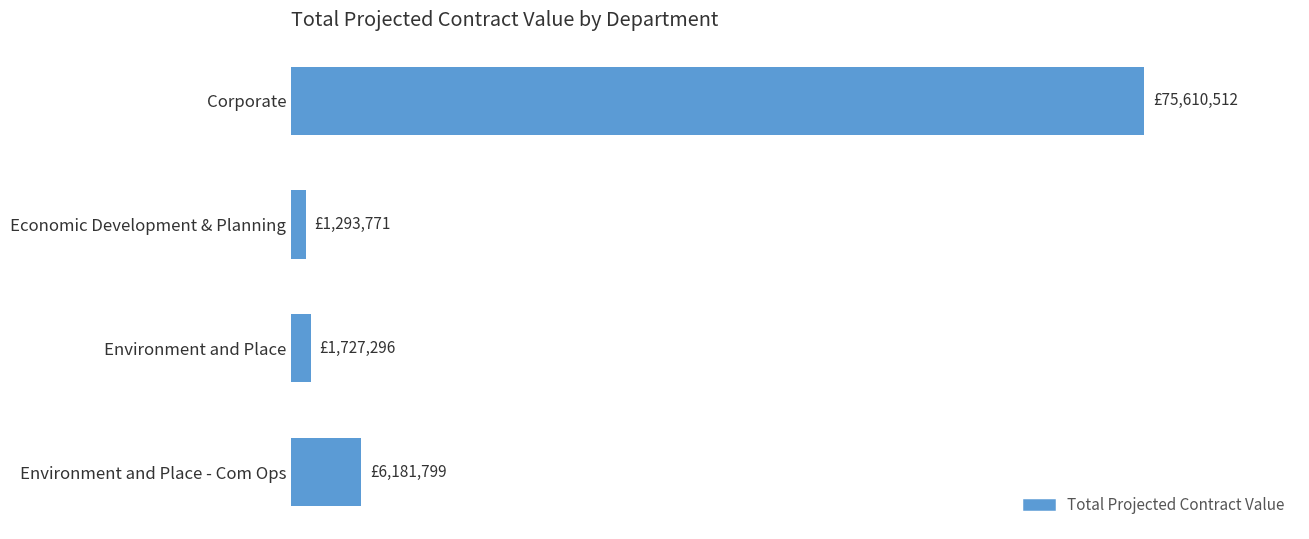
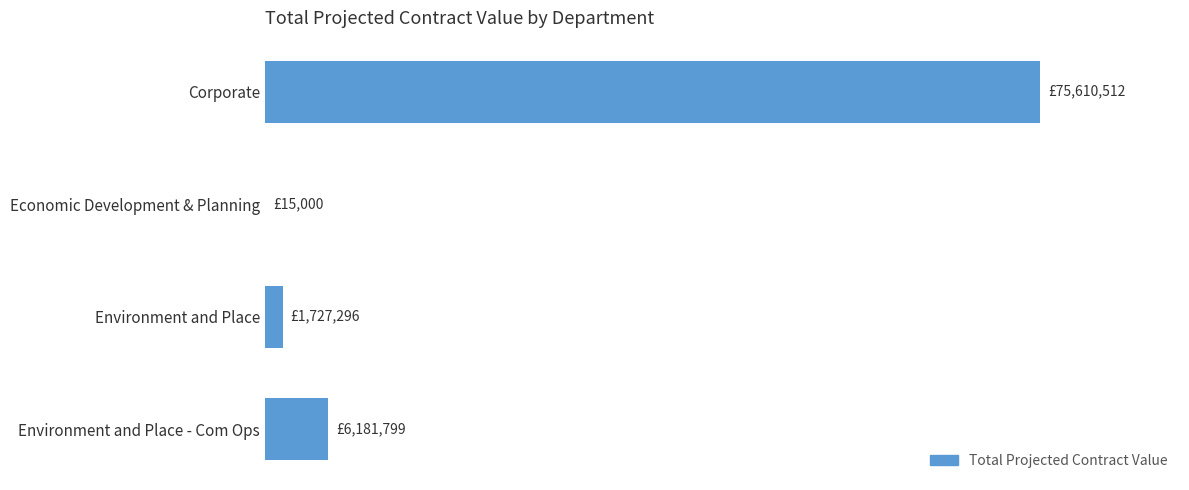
  {
    "Corporate": "£75,610,512",
-   "Economic Development & Planning": "£1,293,771",
+   "Economic Development & Planning": "£15,000",
    "Environment and Place": "£1,727,296",
    "Environment and Place - Com Ops": "£6,181,799"
  }
